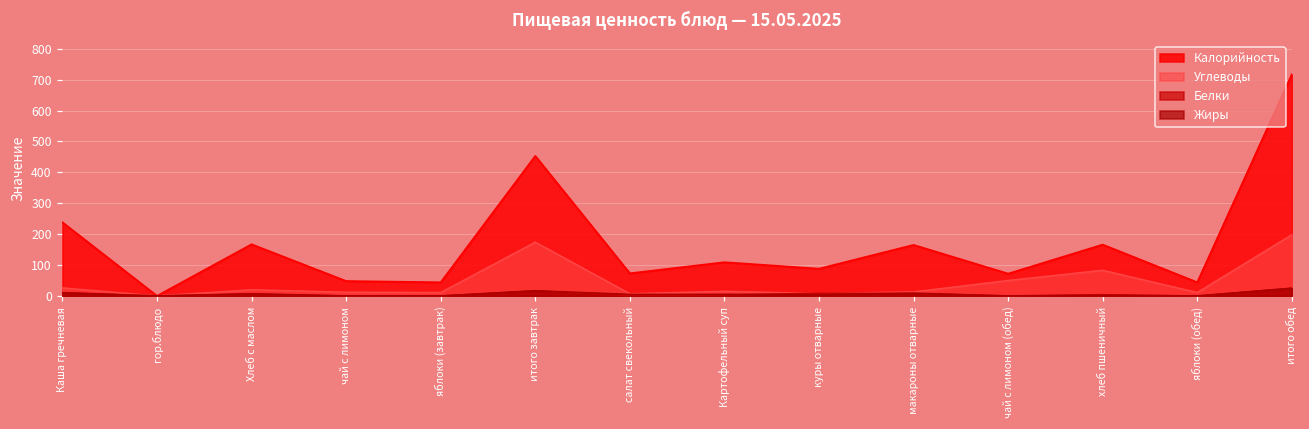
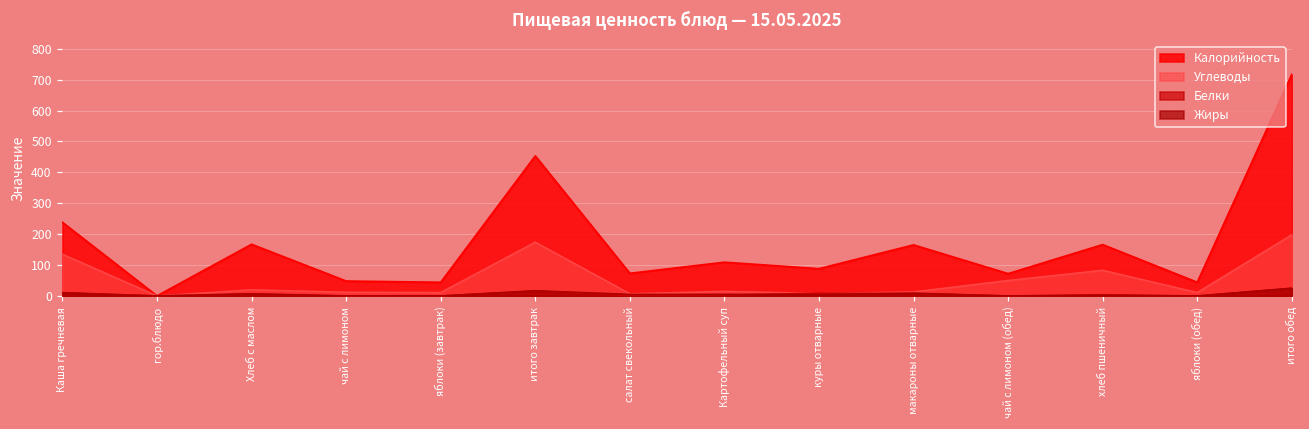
  {
    "Углеводы": {
-     "Каша гречневая": 30,
+     "Каша гречневая": 140,
      "Хлеб с маслом": 20,
      "чай с лимоном": 10,
      "яблоки (завтрак)": 10,
      "итого завтрак": 170,
      "Картофельный суп": 20,
      "чай с лимоном (обед)": 50,
      "хлеб пшеничный": 80,
      "яблоки (обед)": 10,
      "итого обед": 200
    }
  }
